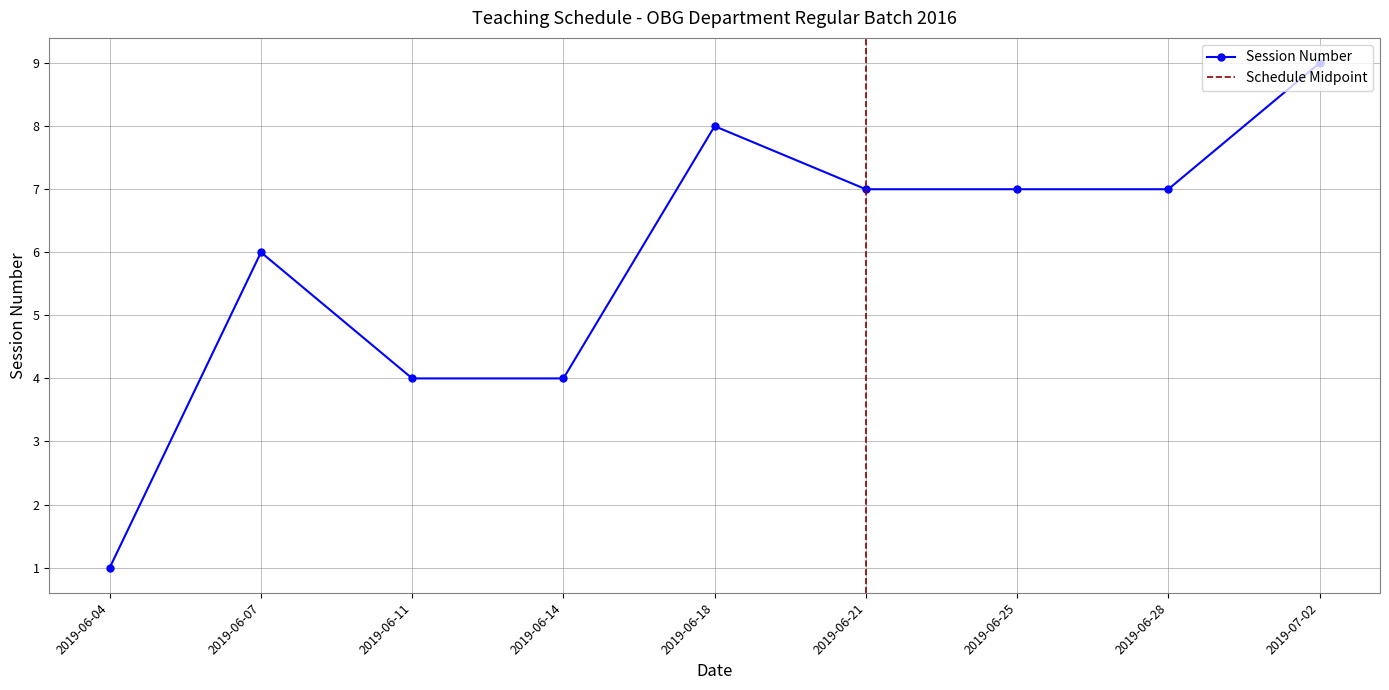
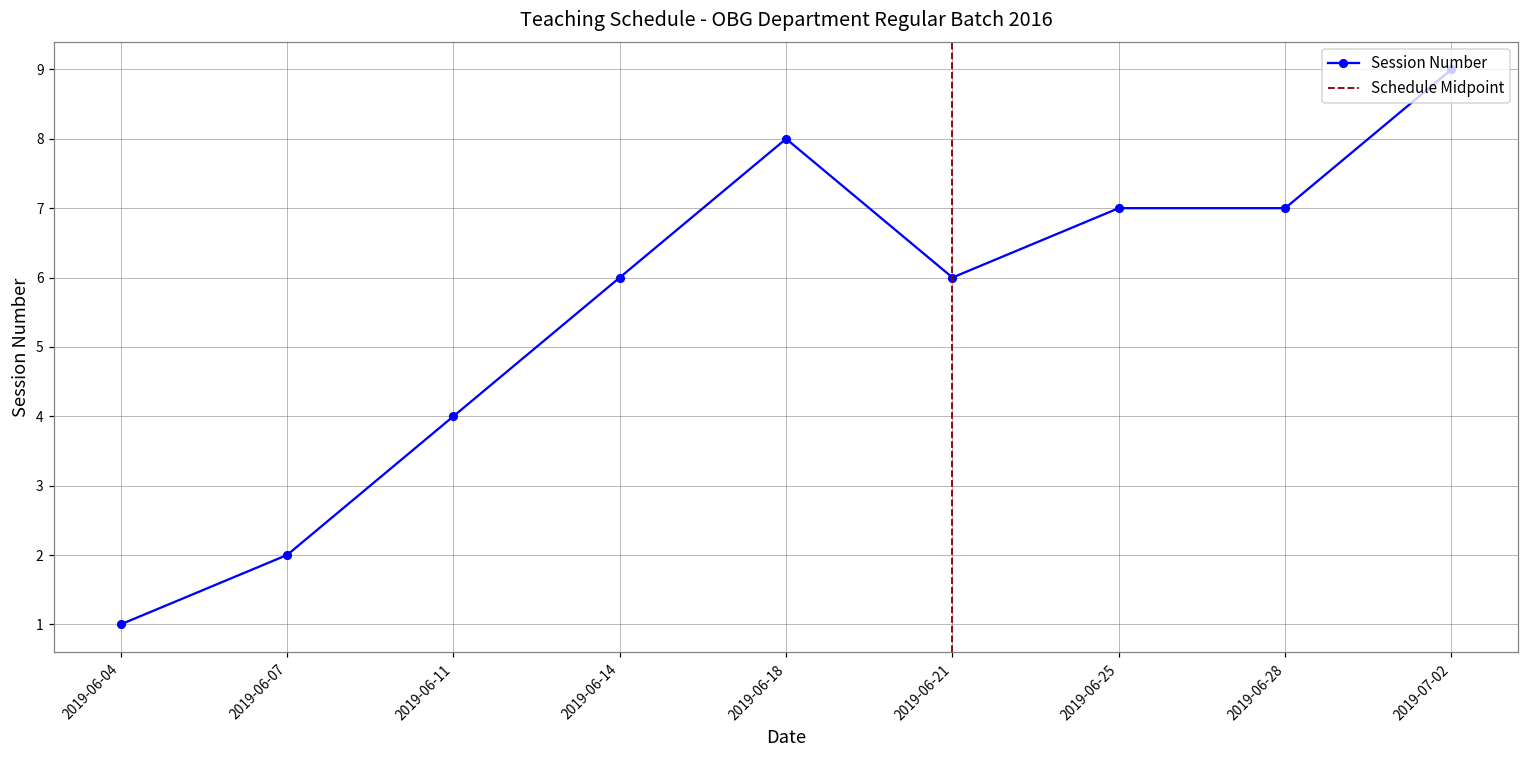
  {
    "2019-06-04": 1,
-   "2019-06-07": 6,
+   "2019-06-07": 2,
    "2019-06-11": 4,
-   "2019-06-14": 4,
+   "2019-06-14": 6,
    "2019-06-18": 8,
-   "2019-06-21": 7,
+   "2019-06-21": 6,
    "2019-06-25": 7,
    "2019-06-28": 7
  }
